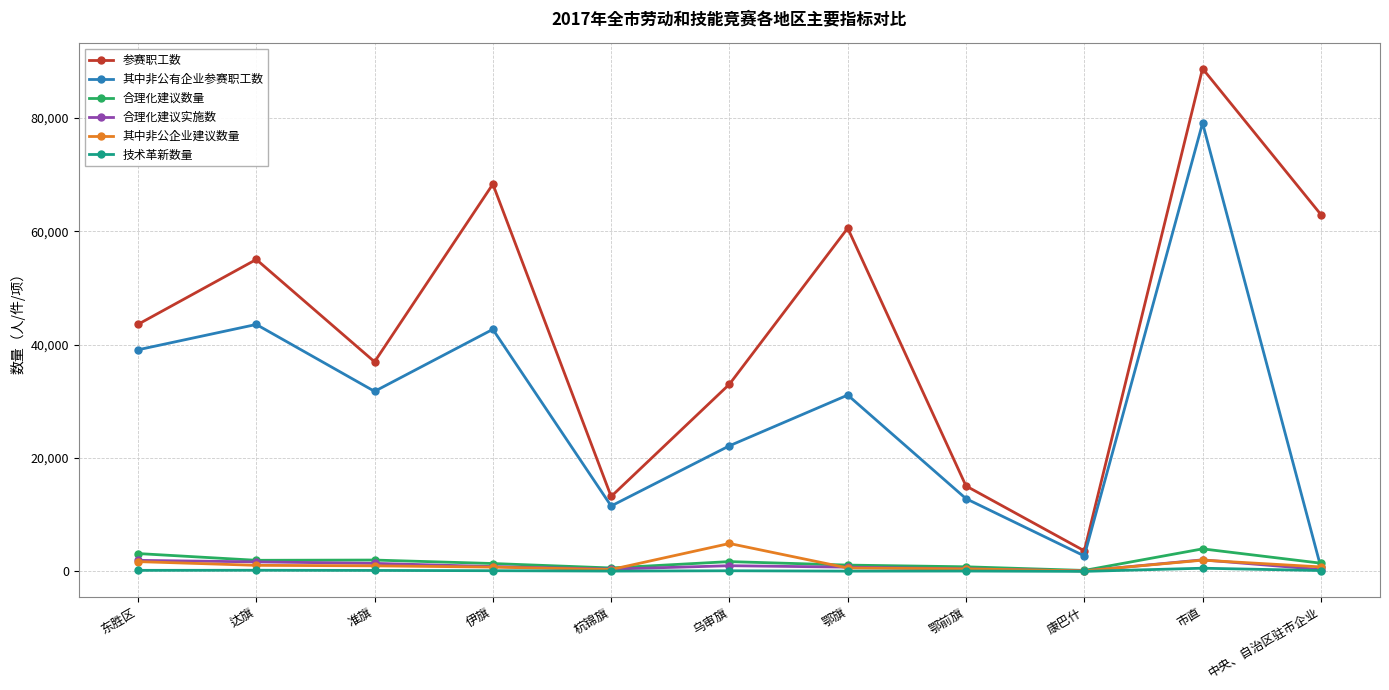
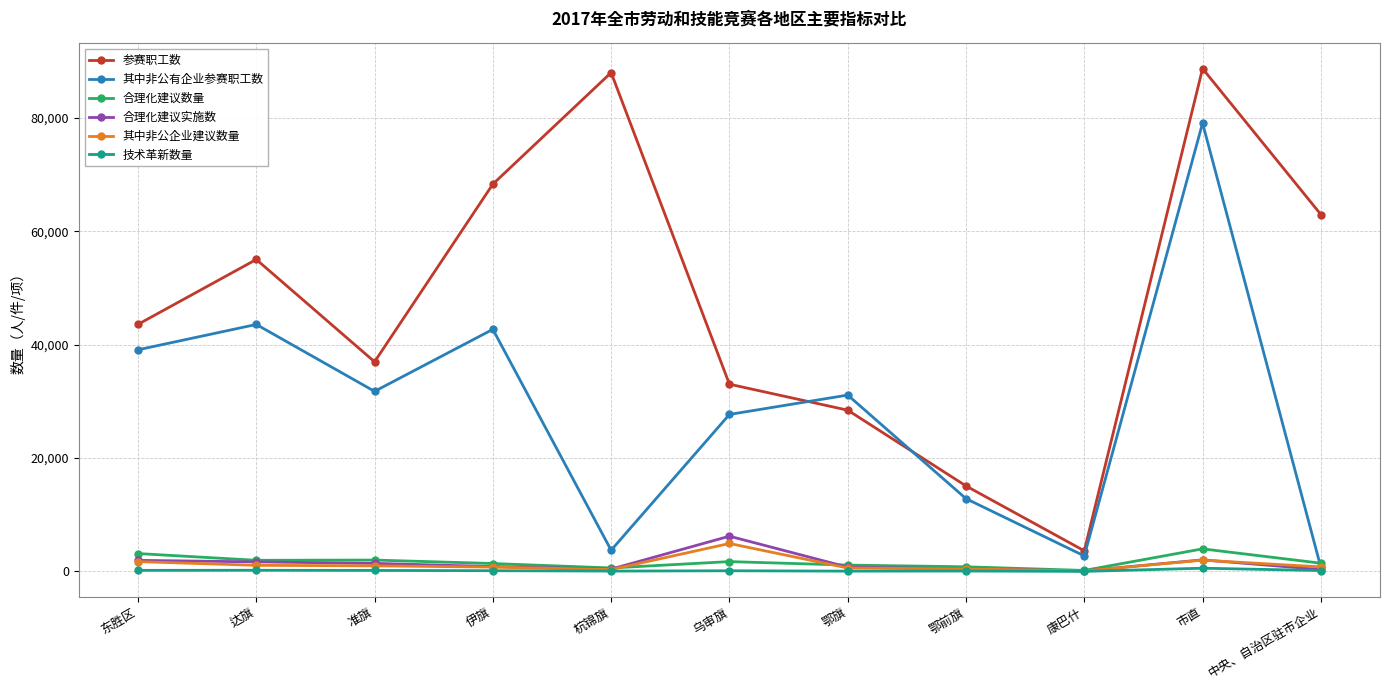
  {
    "参赛职工数": {
      "东胜区": "44,000",
      "达旗": "55,000",
      "准旗": "37,000",
      "伊旗": "68,000",
-     "杭锦旗": "13,000",
+     "杭锦旗": "88,000",
      "乌审旗": "33,000",
-     "鄂旗": "61,000",
+     "鄂旗": "28,000",
      "鄂前旗": "15,000",
      "康巴什": "4,000",
      "市直": "89,000",
      "中央、自治区驻市企业": "63,000"
    },
    "其中非公有企业参赛职工数": {
      "东胜区": "39,000",
      "达旗": "44,000",
      "准旗": "32,000",
      "伊旗": "43,000",
-     "杭锦旗": "12,000",
-     "乌审旗": "22,000",
+     "杭锦旗": "4,000",
+     "乌审旗": "28,000",
      "鄂旗": "31,000",
      "鄂前旗": "13,000",
      "康巴什": "3,000",
      "市直": "79,000"
    },
    "合理化建议实施数": {
-     "乌审旗": "1,000"
+     "乌审旗": "6,000"
    },
    "其中非公企业建议数量": {
      "达旗": "1,000",
      "乌审旗": "5,000"
    }
  }
